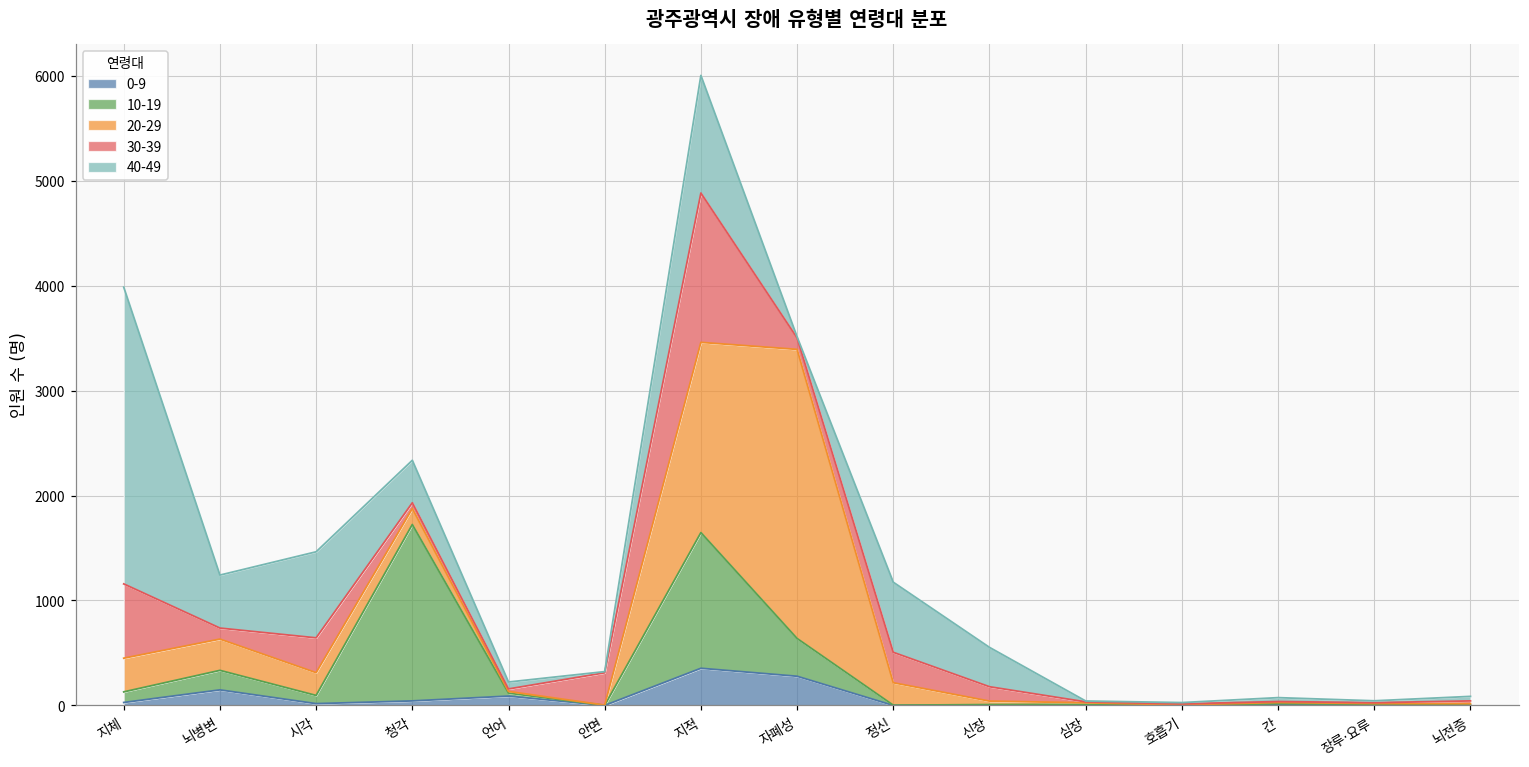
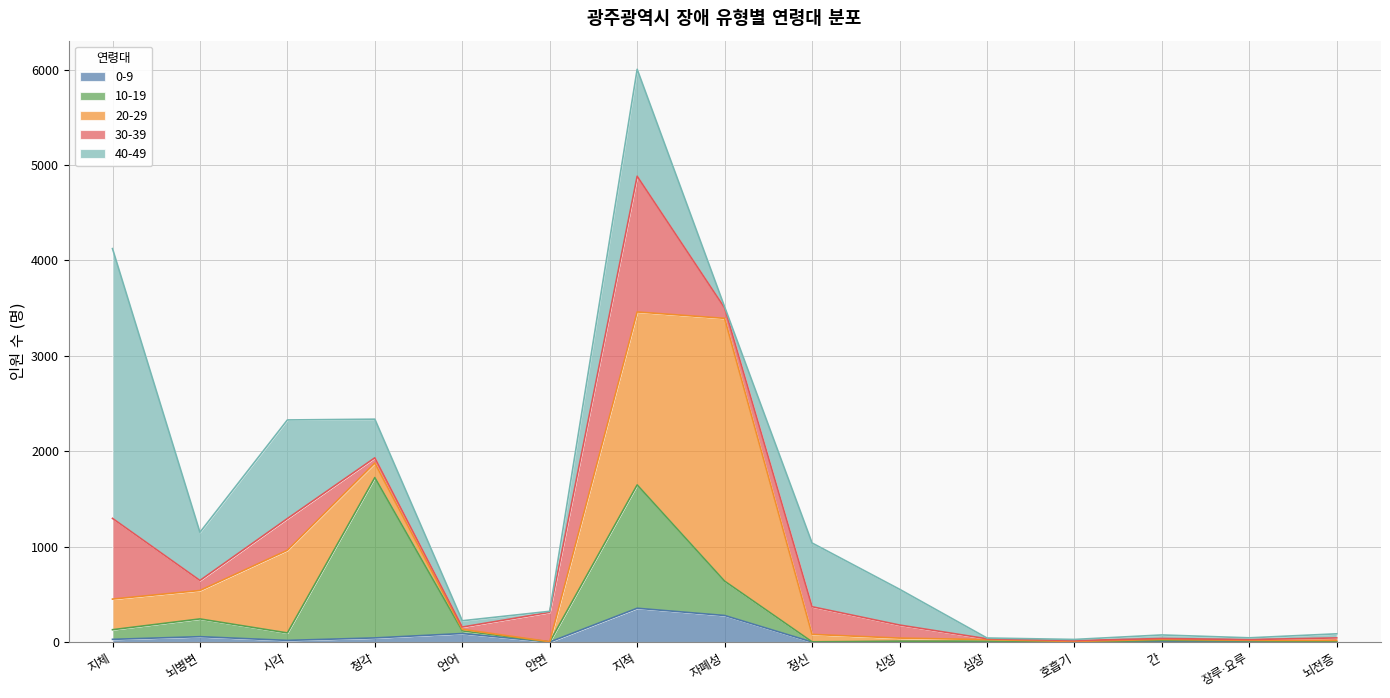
  {
    "0-9": {
      "지체": 0,
-     "뇌병변": 150,
+     "뇌병변": 60,
      "시각": 0,
      "청각": 0,
      "언어": 100,
      "지적": 400,
      "자폐성": 300
    },
    "10-19": {
      "지체": 100,
      "뇌병변": 200,
      "시각": 100,
      "청각": 1700,
      "지적": 1300,
      "자폐성": 400
    },
    "20-29": {
      "지체": 300,
      "뇌병변": 300,
-     "시각": 200,
+     "시각": 900,
      "청각": 200,
      "지적": 1800,
      "자폐성": 2800,
-     "정신": 200,
+     "정신": 100,
      "신장": 0
    },
    "30-39": {
-     "지체": 700,
+     "지체": 800,
      "뇌병변": 100,
      "시각": 300,
      "청각": 100,
      "지적": 1400,
      "정신": 300,
      "신장": 100
    },
    "40-49": {
      "지체": 2800,
      "뇌병변": 500,
-     "시각": 800,
+     "시각": 1000,
      "청각": 400,
      "언어": 100,
      "지적": 1100,
      "정신": 700,
      "신장": 400,
      "간": 0,
      "뇌전증": 0
    }
  }
